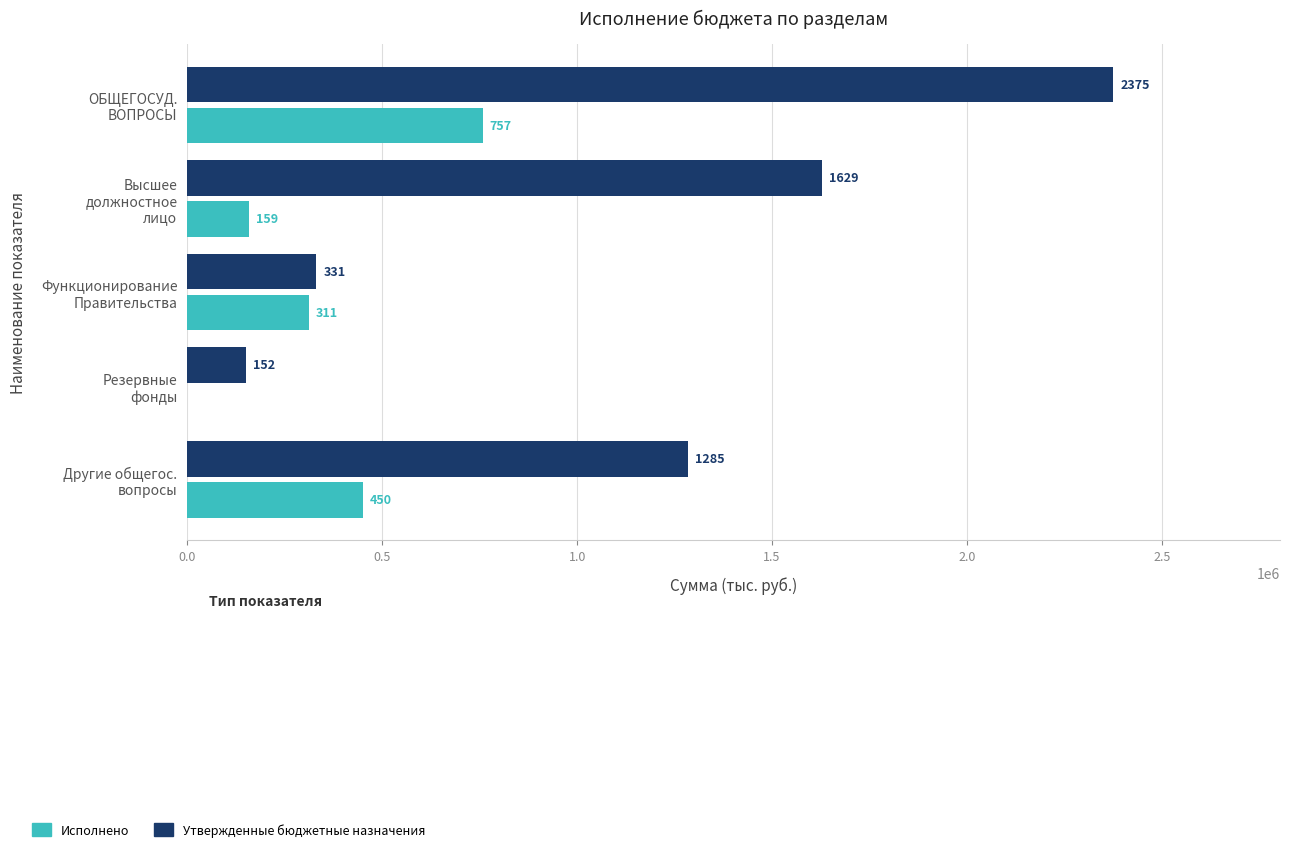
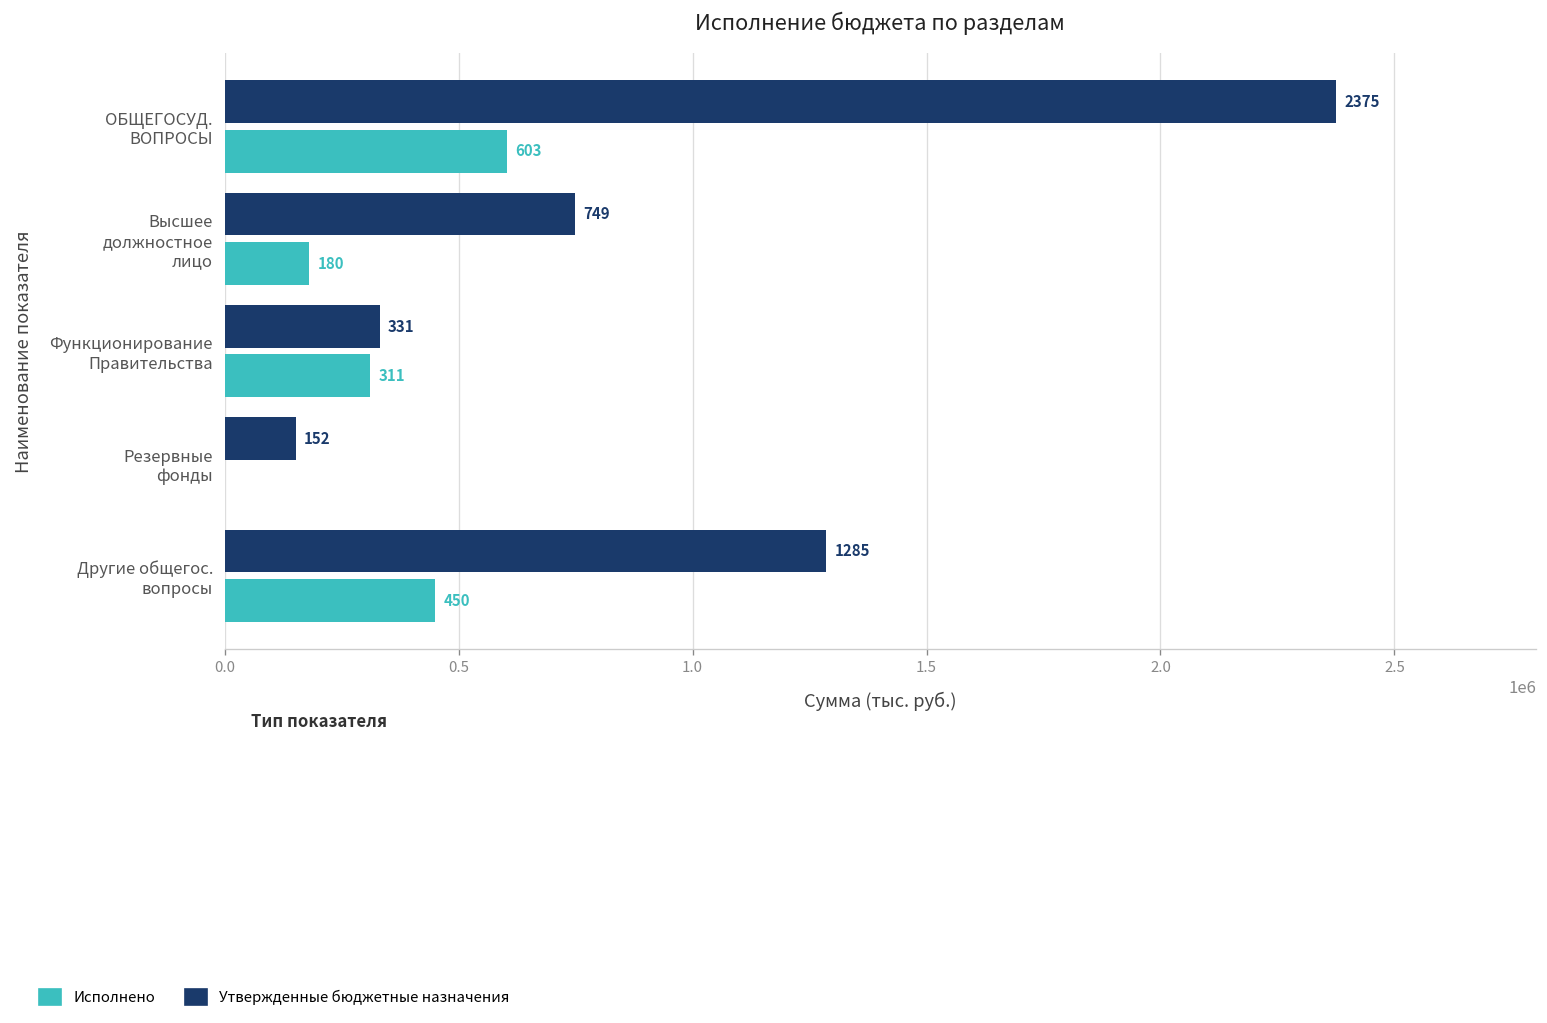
  {
    "Утвержденные бюджетные назначения": {
-     "Высшее должностное лицо": 1629
+     "Высшее должностное лицо": 749
    },
    "Исполнено": {
-     "ОБЩЕГОСУД. ВОПРОСЫ": 757,
-     "Высшее должностное лицо": 159
+     "ОБЩЕГОСУД. ВОПРОСЫ": 603,
+     "Высшее должностное лицо": 180
    }
  }
